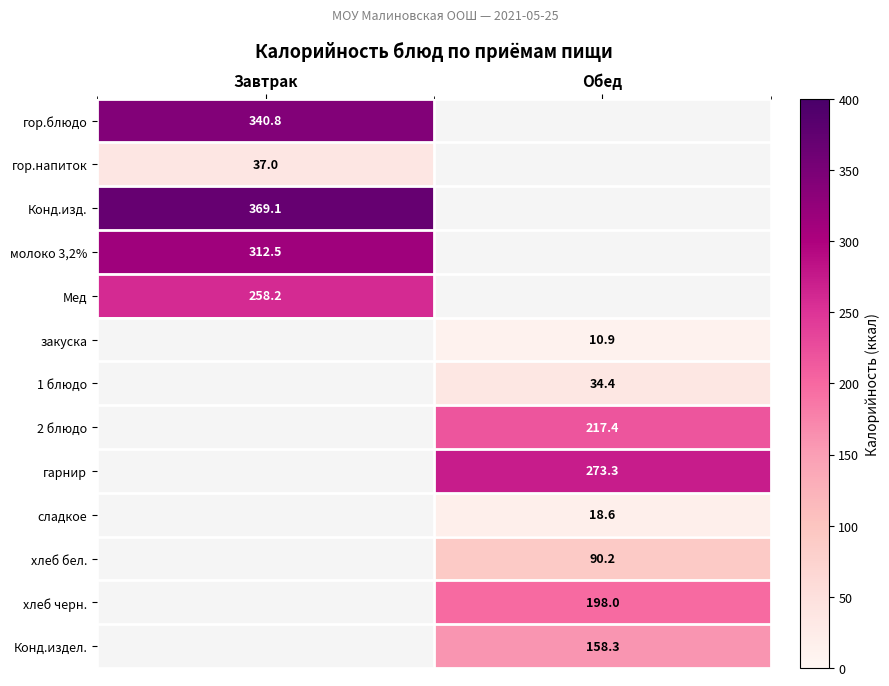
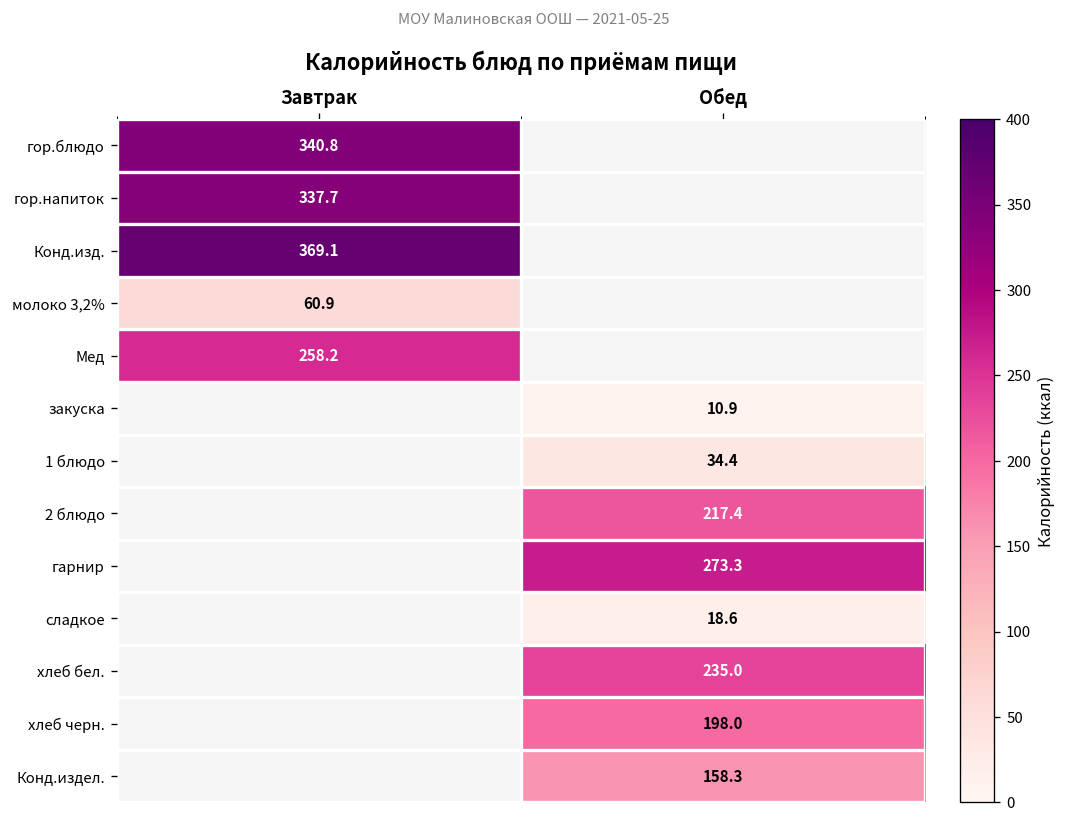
  {
    "гор.блюдо": {
      "Завтрак": 340.8
    },
    "гор.напиток": {
-     "Завтрак": 37.0
+     "Завтрак": 337.7
    },
    "Конд.изд.": {
      "Завтрак": 369.1
    },
    "молоко 3,2%": {
-     "Завтрак": 312.5
+     "Завтрак": 60.9
    },
    "Мед": {
      "Завтрак": 258.2
    },
    "закуска": {
      "Обед": 10.9
    },
    "1 блюдо": {
      "Обед": 34.4
    },
    "2 блюдо": {
      "Обед": 217.4
    },
    "гарнир": {
      "Обед": 273.3
    },
    "сладкое": {
      "Обед": 18.6
    },
    "хлеб бел.": {
-     "Обед": 90.2
+     "Обед": 235.0
    },
    "хлеб черн.": {
      "Обед": 198.0
    },
    "Конд.издел.": {
      "Обед": 158.3
    }
  }
